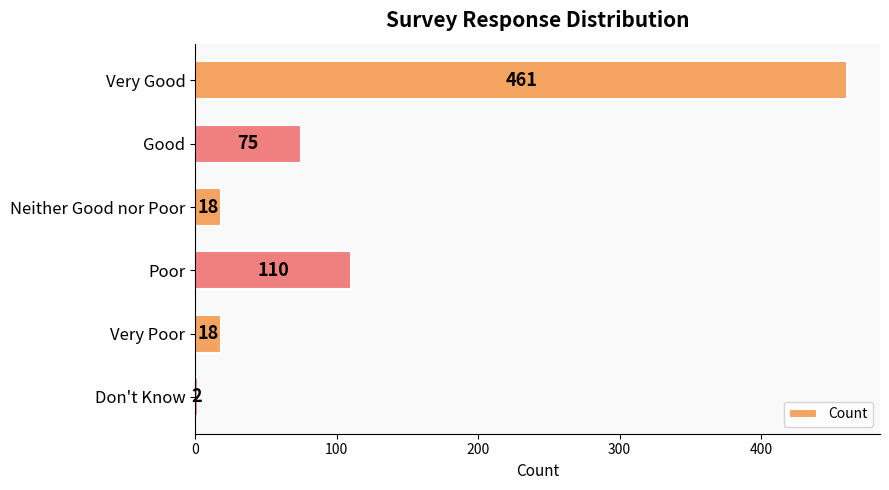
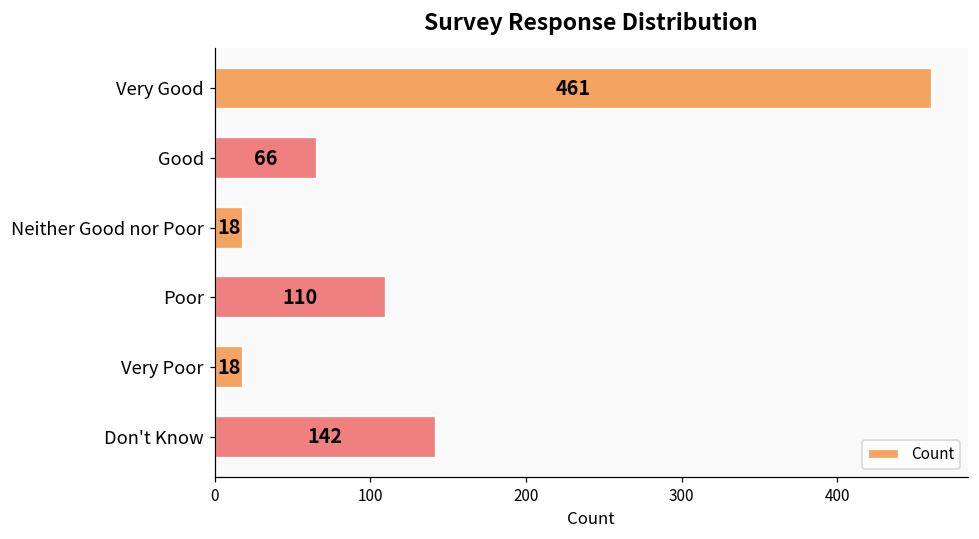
  {
    "Very Good": 461,
-   "Good": 75,
+   "Good": 66,
    "Neither Good nor Poor": 18,
    "Poor": 110,
    "Very Poor": 18,
-   "Don't Know": 2
+   "Don't Know": 142
  }
